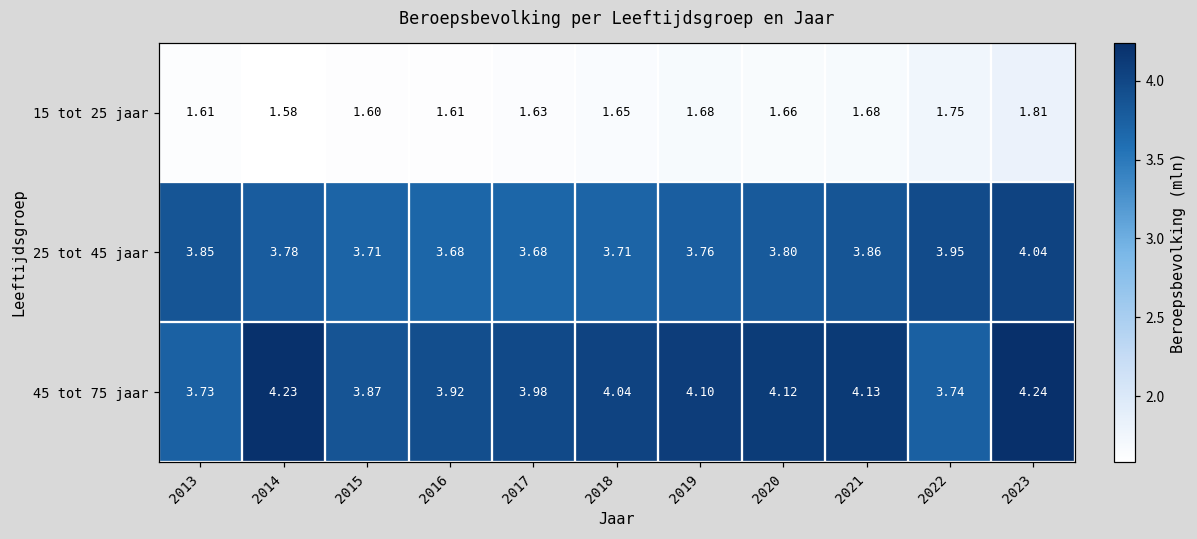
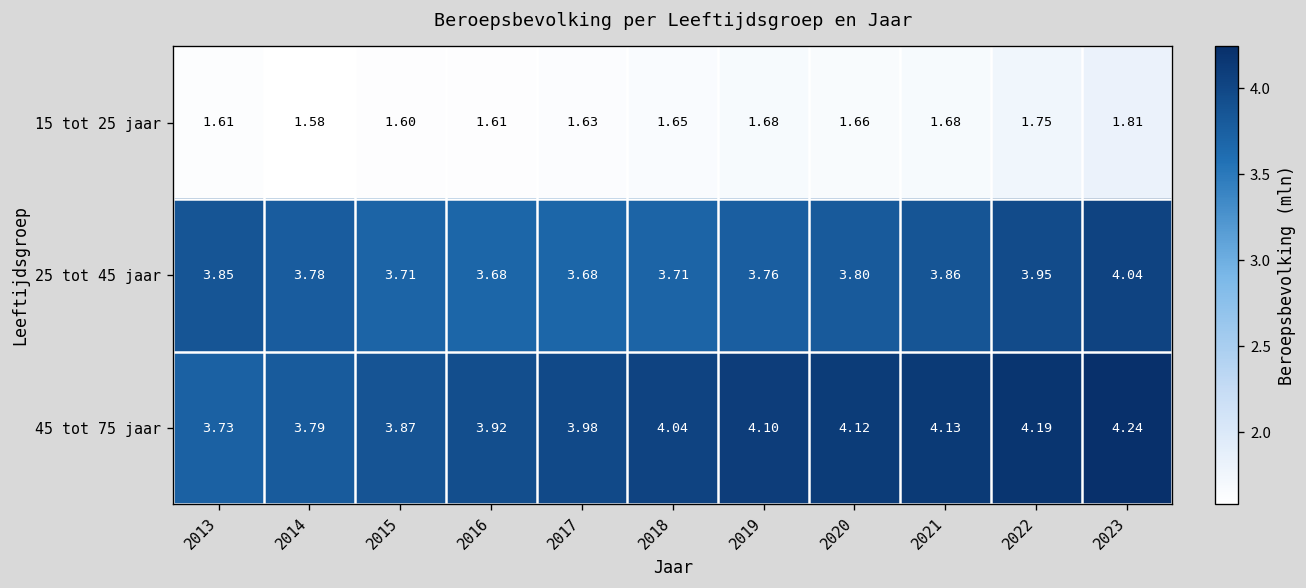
  {
    "15 tot 25 jaar": {
      "2013": 1.61,
      "2014": 1.58,
      "2015": 1.60,
      "2016": 1.61,
      "2017": 1.63,
      "2018": 1.65,
      "2019": 1.68,
      "2020": 1.66,
      "2021": 1.68,
      "2022": 1.75,
      "2023": 1.81
    },
    "25 tot 45 jaar": {
      "2013": 3.85,
      "2014": 3.78,
      "2015": 3.71,
      "2016": 3.68,
      "2017": 3.68,
      "2018": 3.71,
      "2019": 3.76,
      "2020": 3.80,
      "2021": 3.86,
      "2022": 3.95,
      "2023": 4.04
    },
    "45 tot 75 jaar": {
      "2013": 3.73,
-     "2014": 4.23,
+     "2014": 3.79,
      "2015": 3.87,
      "2016": 3.92,
      "2017": 3.98,
      "2018": 4.04,
      "2019": 4.10,
      "2020": 4.12,
      "2021": 4.13,
-     "2022": 3.74,
+     "2022": 4.19,
      "2023": 4.24
    }
  }
